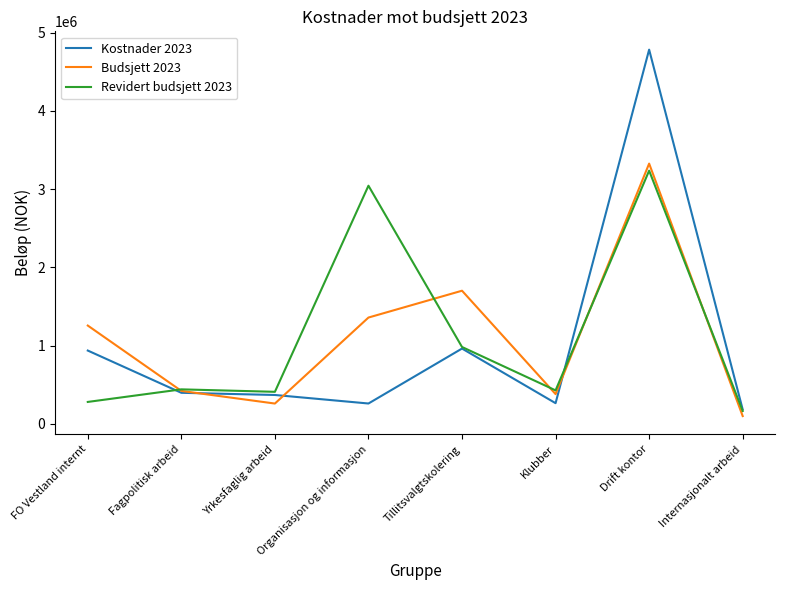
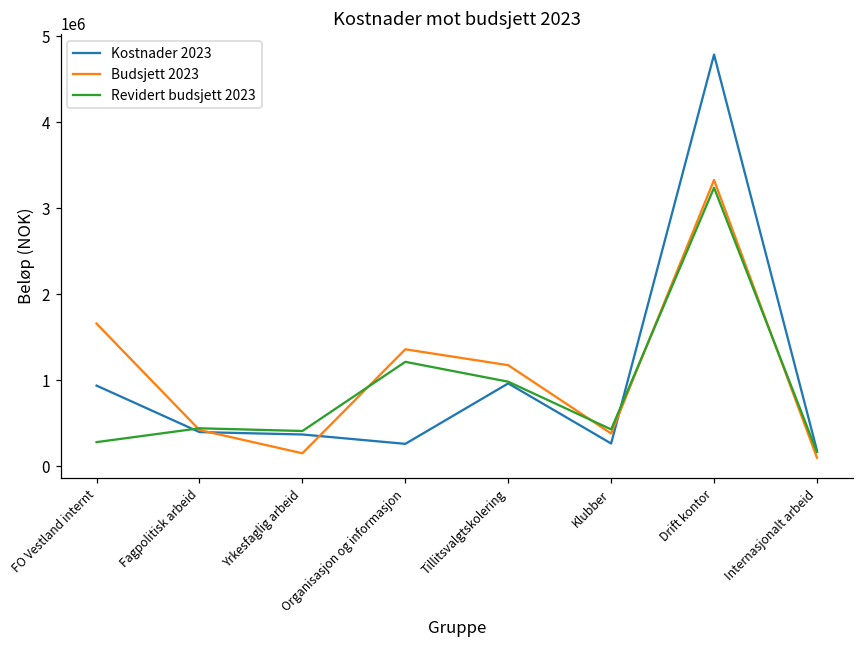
  {
    "Kostnader 2023": {
      "FO Vestland internt": 900000,
      "Yrkesfaglig arbeid": 400000,
      "Organisasjon og informasjon": 300000,
      "Klubber": 300000,
      "Drift kontor": 4800000
    },
    "Budsjett 2023": {
-     "FO Vestland internt": 1300000,
-     "Yrkesfaglig arbeid": 300000,
+     "FO Vestland internt": 1700000,
+     "Yrkesfaglig arbeid": 200000,
      "Organisasjon og informasjon": 1400000,
-     "Tillitsvalgtskolering": 1700000,
+     "Tillitsvalgtskolering": 1200000,
      "Klubber": 400000,
      "Drift kontor": 3300000,
      "Internasjonalt arbeid": 100000
    },
    "Revidert budsjett 2023": {
      "FO Vestland internt": 300000,
      "Yrkesfaglig arbeid": 400000,
-     "Organisasjon og informasjon": 3000000,
+     "Organisasjon og informasjon": 1200000,
      "Klubber": 400000,
      "Drift kontor": 3200000
    }
  }
